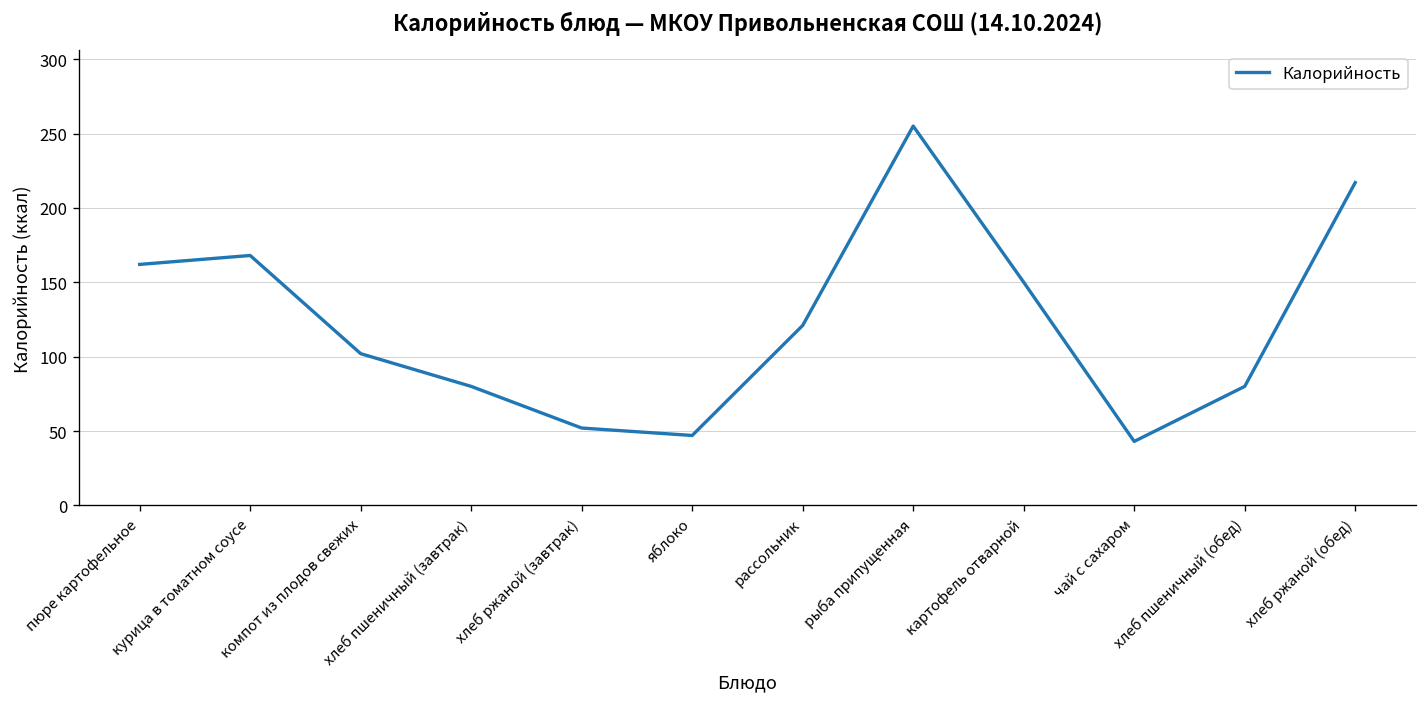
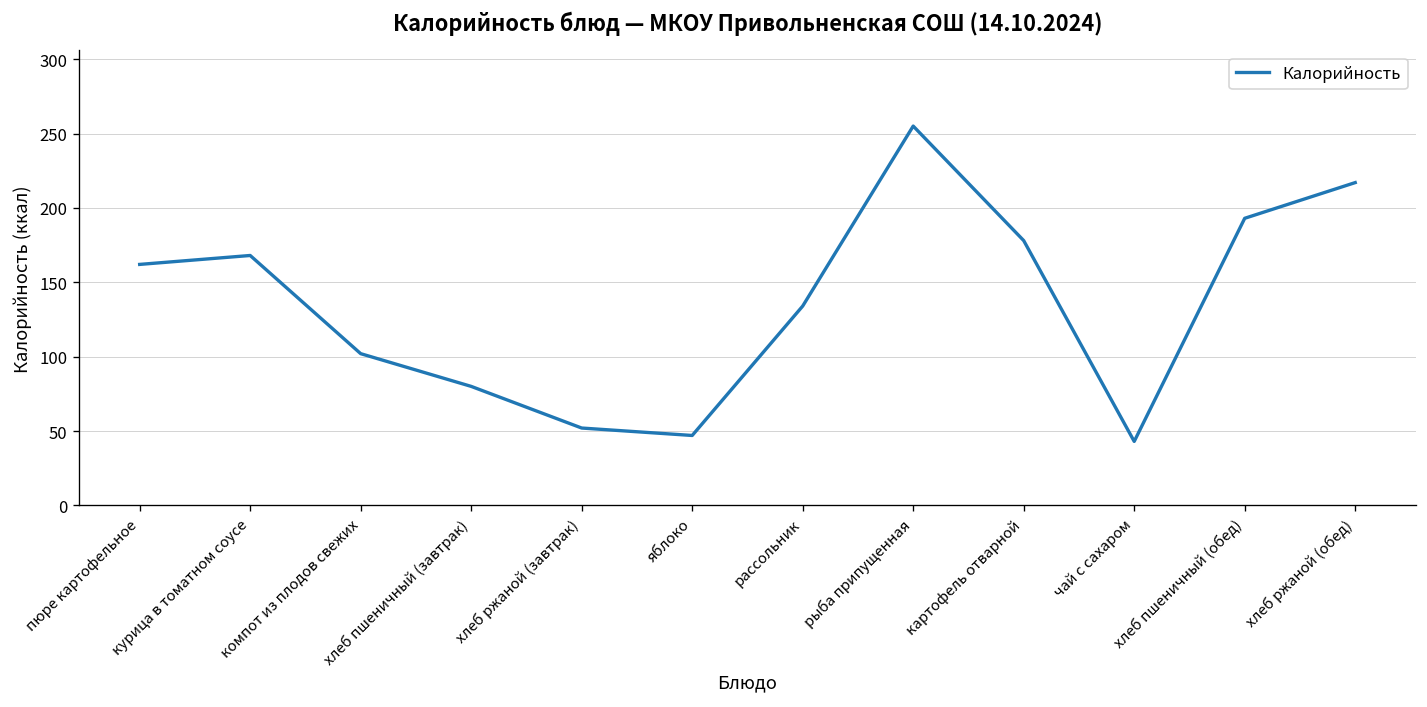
  {
    "пюре картофельное": 162,
    "курица в томатном соусе": 168,
    "компот из плодов свежих": 102,
    "хлеб пшеничный (завтрак)": 80,
    "хлеб ржаной (завтрак)": 52,
    "яблоко": 47,
-   "рассольник": 121,
+   "рассольник": 134,
    "рыба припущенная": 255,
-   "картофель отварной": 150,
+   "картофель отварной": 178,
    "чай с сахаром": 43,
-   "хлеб пшеничный (обед)": 80,
+   "хлеб пшеничный (обед)": 193,
    "хлеб ржаной (обед)": 217
  }
